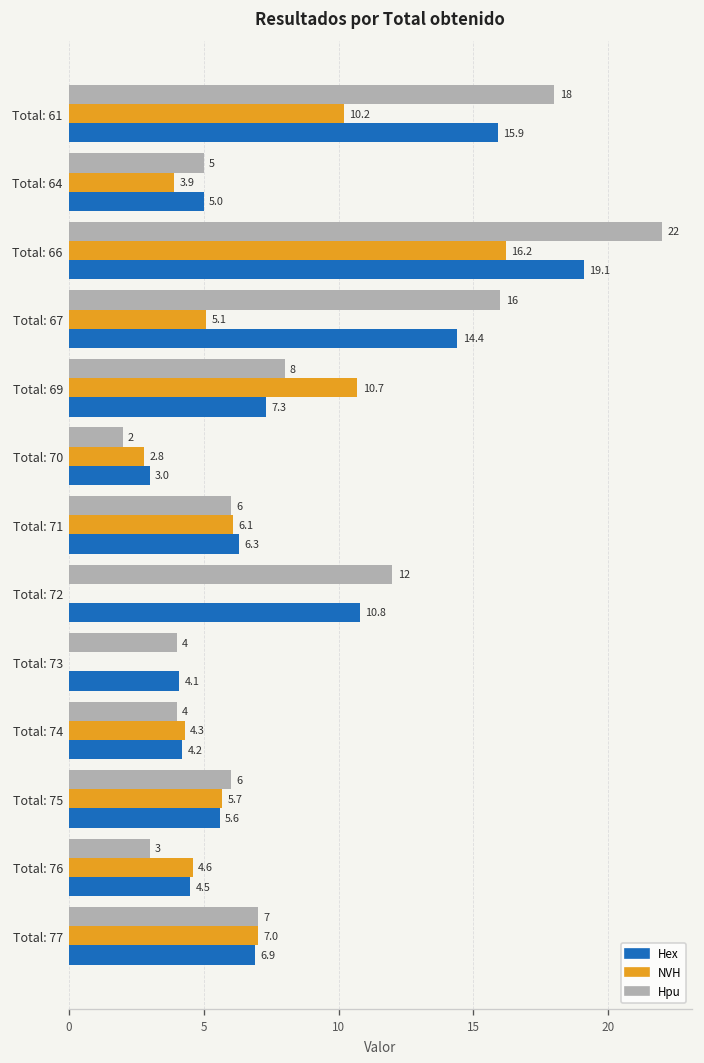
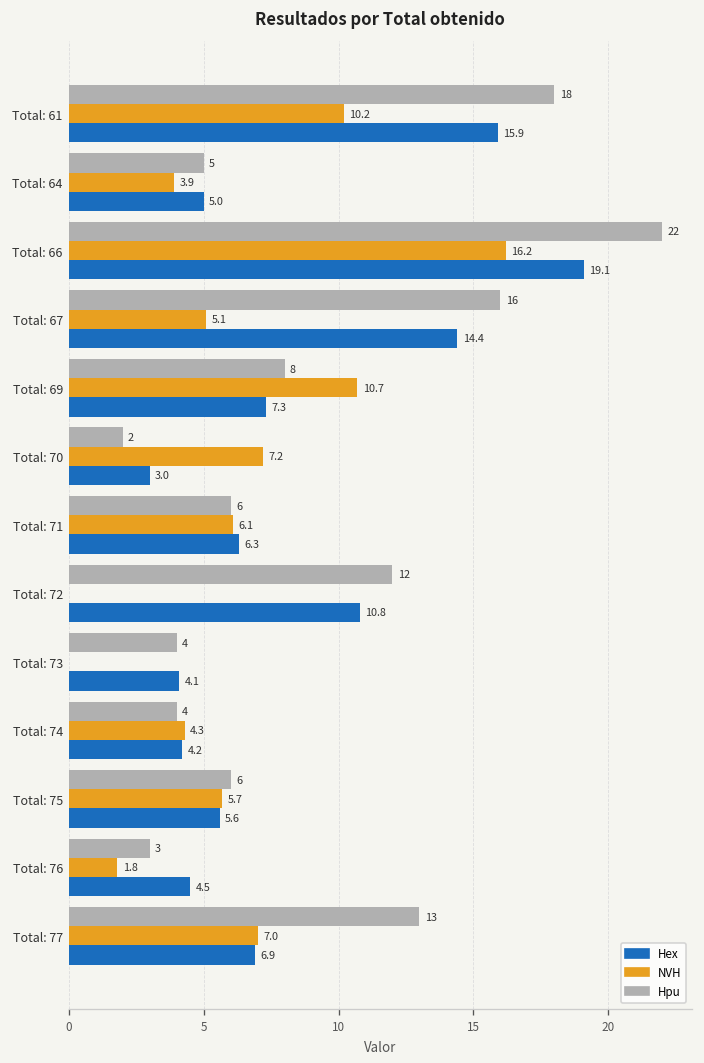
  {
    "Hex": {
      "Total: 61": 15.9,
      "Total: 64": 5.0,
      "Total: 66": 19.1,
      "Total: 67": 14.4,
      "Total: 69": 7.3,
      "Total: 70": 3.0,
      "Total: 71": 6.3,
      "Total: 72": 10.8,
      "Total: 73": 4.1,
      "Total: 74": 4.2,
      "Total: 75": 5.6,
      "Total: 76": 4.5,
      "Total: 77": 6.9
    },
    "NVH": {
      "Total: 61": 10.2,
      "Total: 64": 3.9,
      "Total: 66": 16.2,
      "Total: 67": 5.1,
      "Total: 69": 10.7,
-     "Total: 70": 2.8,
+     "Total: 70": 7.2,
      "Total: 71": 6.1,
      "Total: 74": 4.3,
      "Total: 75": 5.7,
-     "Total: 76": 4.6,
+     "Total: 76": 1.8,
      "Total: 77": 7.0
    },
    "Hpu": {
      "Total: 61": 18,
      "Total: 64": 5,
      "Total: 66": 22,
      "Total: 67": 16,
      "Total: 69": 8,
      "Total: 70": 2,
      "Total: 71": 6,
      "Total: 72": 12,
      "Total: 73": 4,
      "Total: 74": 4,
      "Total: 75": 6,
      "Total: 76": 3,
-     "Total: 77": 7
+     "Total: 77": 13
    }
  }
